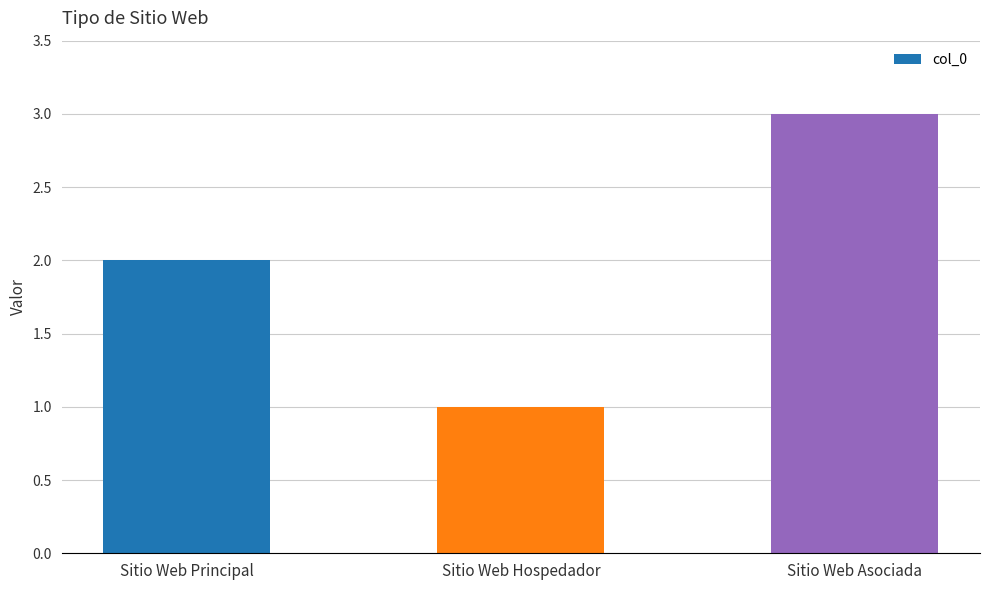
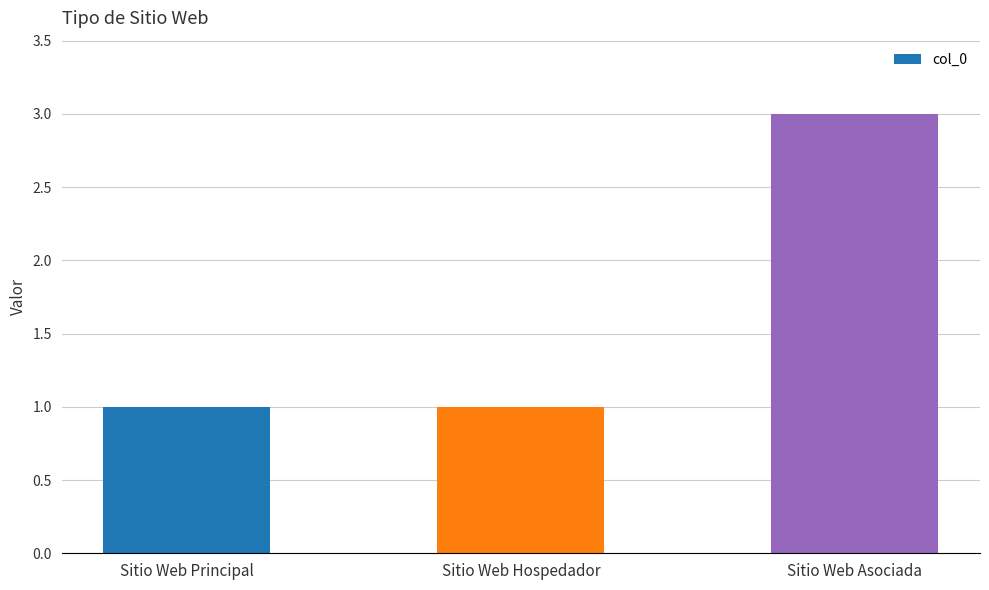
  {
-   "Sitio Web Principal": 2,
+   "Sitio Web Principal": 1,
    "Sitio Web Hospedador": 1,
    "Sitio Web Asociada": 3
  }
